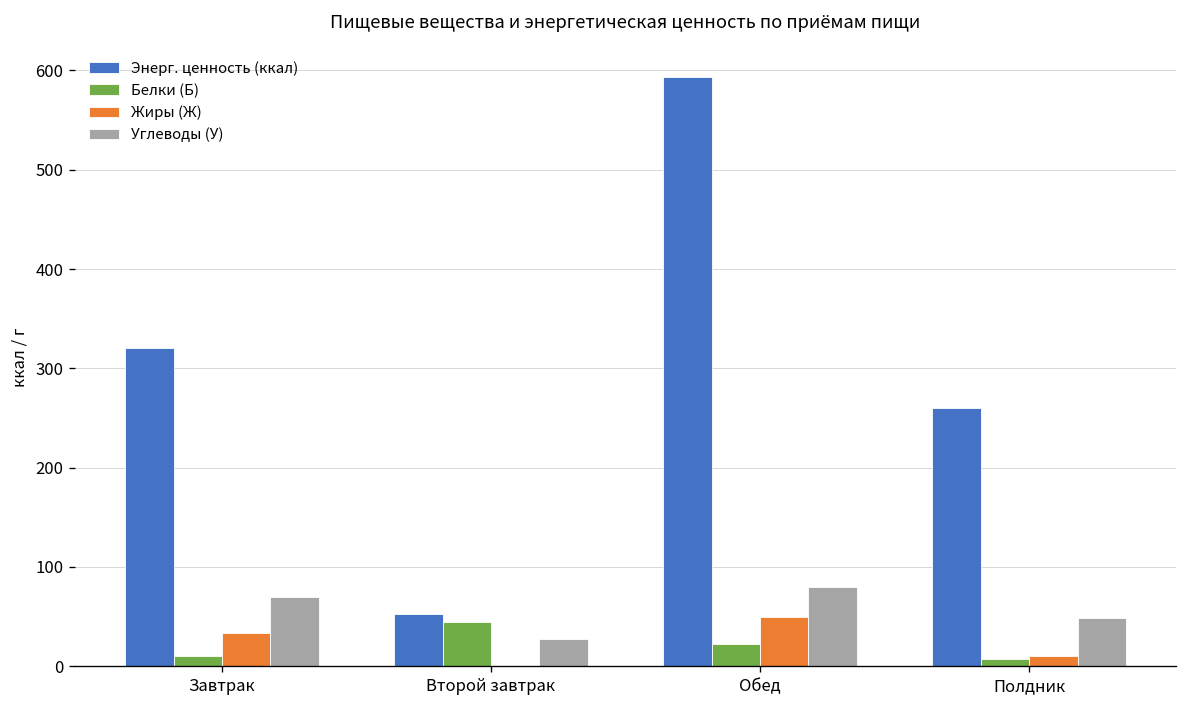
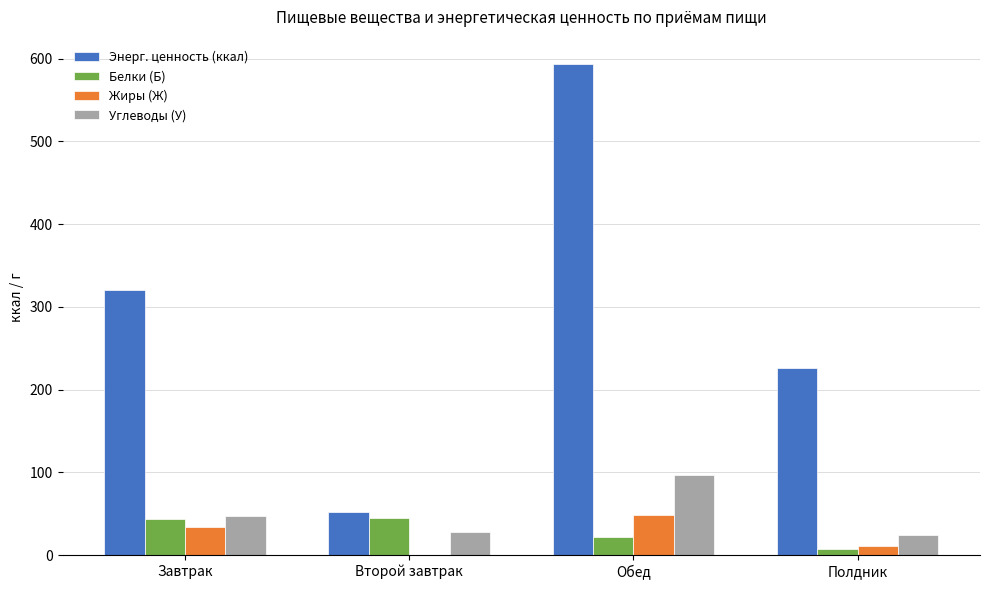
  {
    "Энерг. ценность (ккал)": {
      "Завтрак": 320,
      "Второй завтрак": 50,
      "Обед": 590,
-     "Полдник": 260
+     "Полдник": 230
    },
    "Белки (Б)": {
-     "Завтрак": 10,
+     "Завтрак": 40,
      "Второй завтрак": 40,
      "Обед": 20,
      "Полдник": 10
    },
    "Жиры (Ж)": {
      "Завтрак": 30,
      "Второй завтрак": 0,
      "Обед": 50,
      "Полдник": 10
    },
    "Углеводы (У)": {
-     "Завтрак": 70,
+     "Завтрак": 50,
      "Второй завтрак": 30,
-     "Обед": 80,
-     "Полдник": 50
+     "Обед": 100,
+     "Полдник": 20
    }
  }
